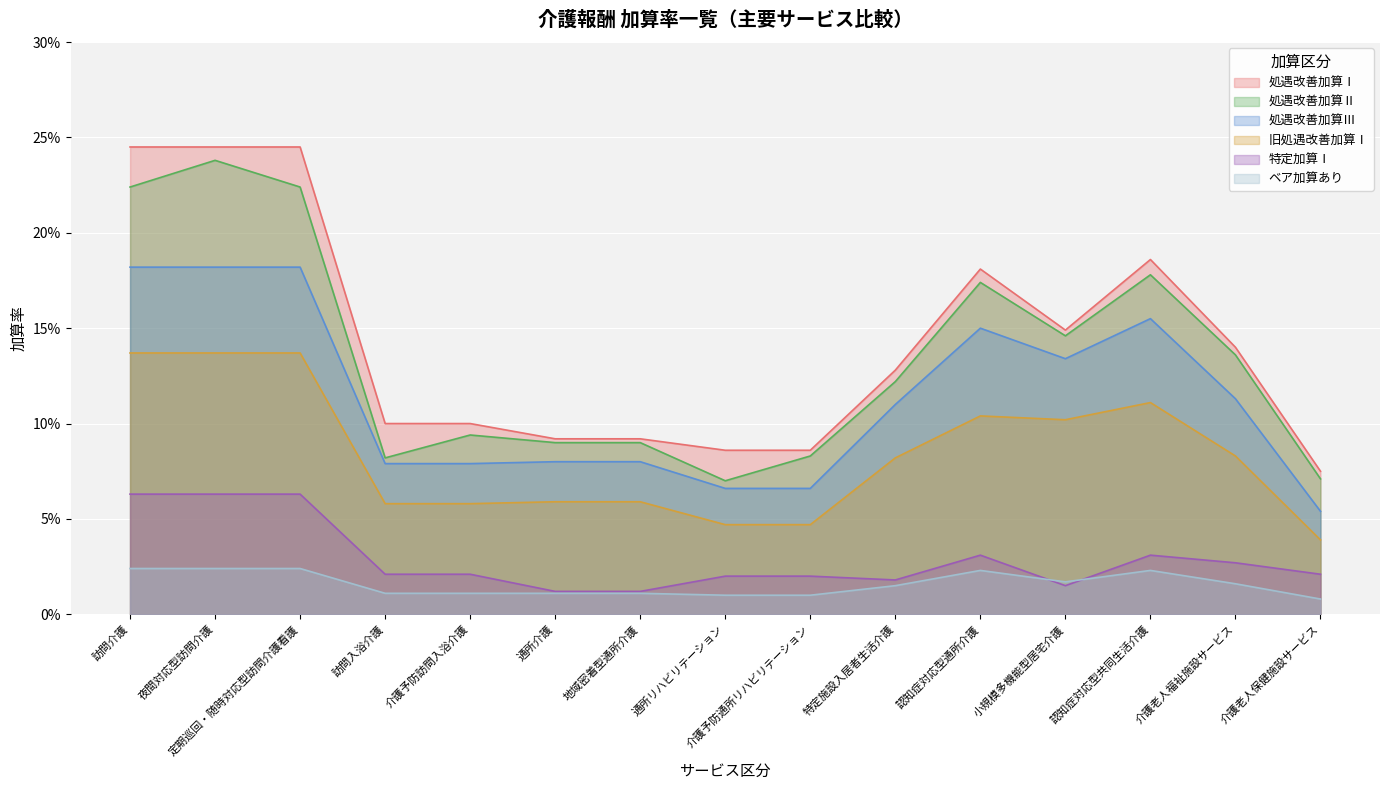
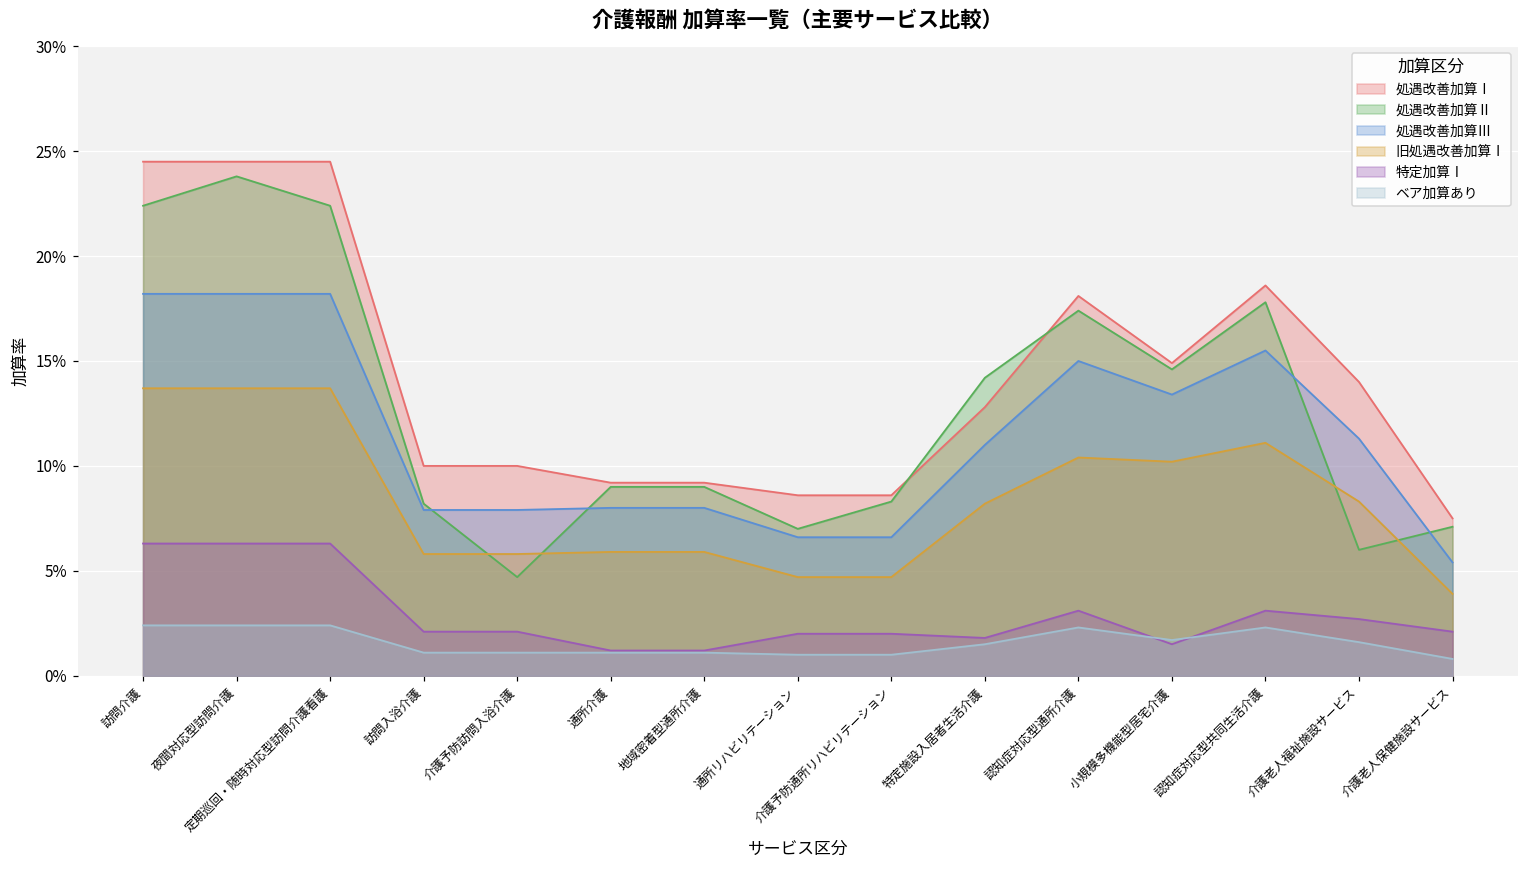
  {
    "処遇改善加算Ⅱ": {
      "訪問介護": "22.4%",
      "夜間対応型訪問介護": "23.8%",
      "定期巡回・随時対応型訪問介護看護": "22.4%",
      "訪問入浴介護": "8.2%",
-     "介護予防訪問入浴介護": "9.4%",
+     "介護予防訪問入浴介護": "4.7%",
      "通所介護": "9.0%",
      "地域密着型通所介護": "9.0%",
      "通所リハビリテーション": "7.0%",
      "介護予防通所リハビリテーション": "8.3%",
-     "特定施設入居者生活介護": "12.2%",
+     "特定施設入居者生活介護": "14.2%",
      "認知症対応型通所介護": "17.4%",
      "小規模多機能型居宅介護": "14.6%",
      "認知症対応型共同生活介護": "17.8%",
-     "介護老人福祉施設サービス": "13.6%",
+     "介護老人福祉施設サービス": "6.0%",
      "介護老人保健施設サービス": "7.1%"
    }
  }
